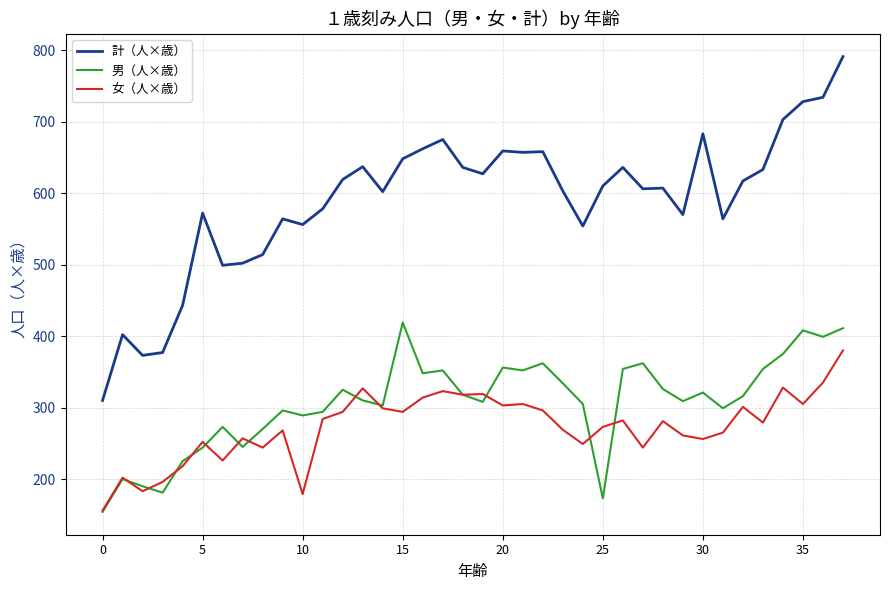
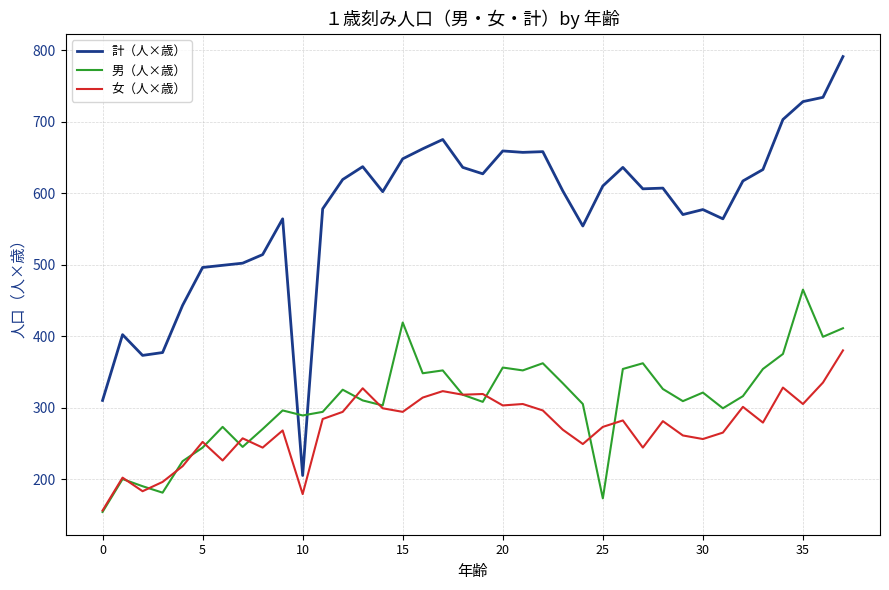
  {
    "計（人×歳）": {
      "0": 310,
-     "5": 570,
-     "10": 560,
+     "5": 500,
+     "10": 210,
      "15": 650,
      "20": 660,
      "25": 610,
-     "30": 680,
+     "30": 580,
      "35": 730
    },
    "男（人×歳）": {
      "5": 240,
      "10": 290,
      "15": 420,
      "20": 360,
      "25": 170,
      "30": 320,
-     "35": 410
+     "35": 470
    },
    "女（人×歳）": {
      "5": 250,
      "10": 180,
      "15": 290,
      "20": 300,
      "25": 270,
      "30": 260,
      "35": 310
    }
  }
